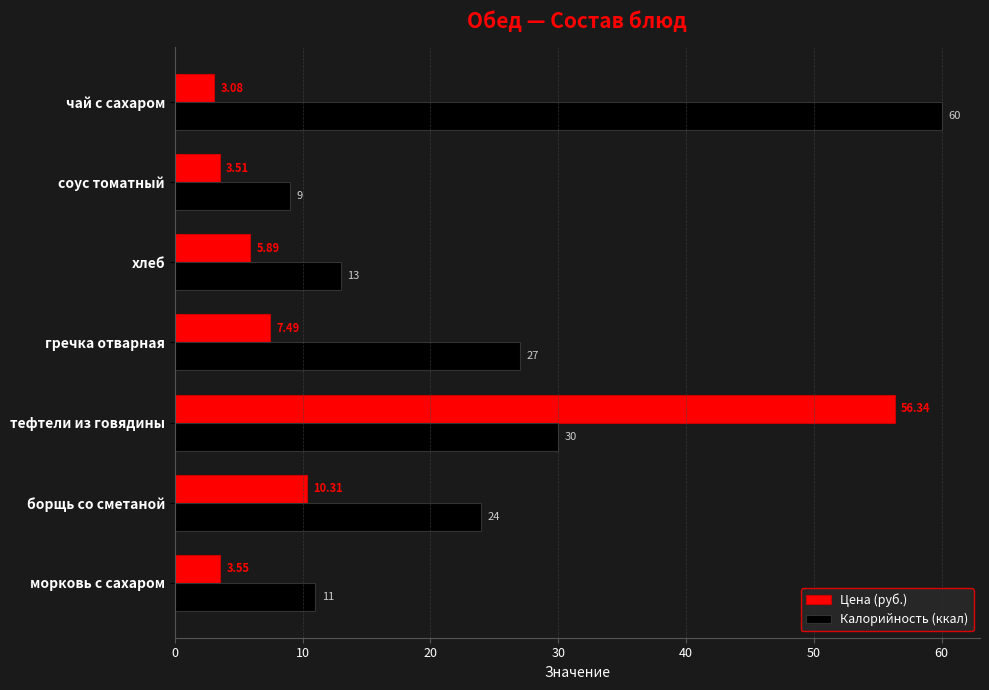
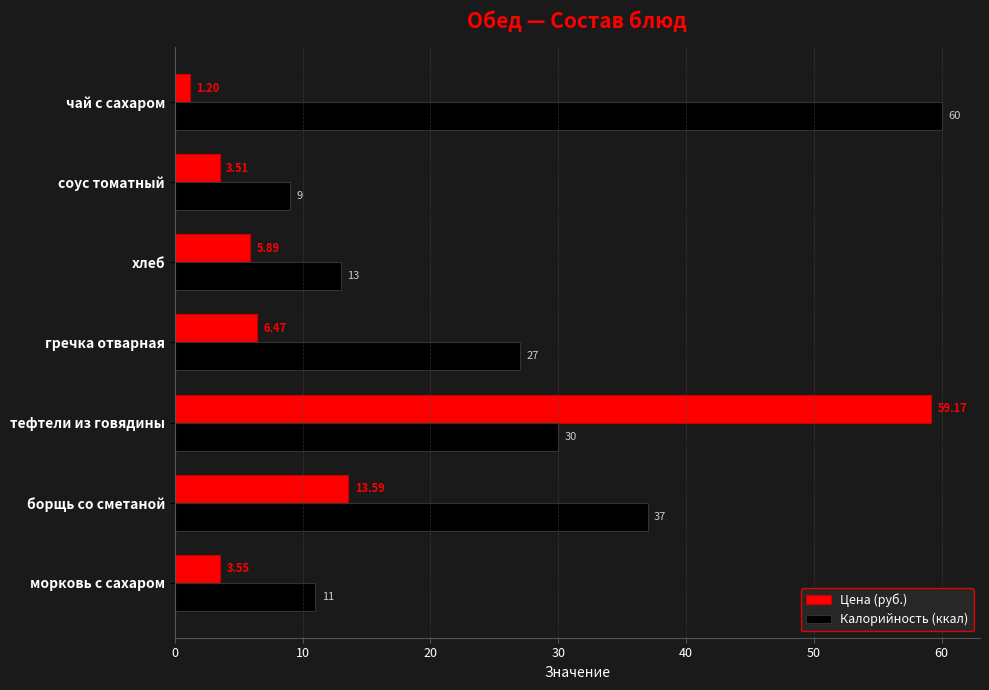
  {
    "Цена (руб.)": {
-     "чай с сахаром": 3.08,
+     "чай с сахаром": 1.20,
      "соус томатный": 3.51,
      "хлеб": 5.89,
-     "гречка отварная": 7.49,
-     "тефтели из говядины": 56.34,
-     "борщь со сметаной": 10.31,
+     "гречка отварная": 6.47,
+     "тефтели из говядины": 59.17,
+     "борщь со сметаной": 13.59,
      "морковь с сахаром": 3.55
    },
    "Калорийность (ккал)": {
      "чай с сахаром": 60,
      "соус томатный": 9,
      "хлеб": 13,
      "гречка отварная": 27,
      "тефтели из говядины": 30,
-     "борщь со сметаной": 24,
+     "борщь со сметаной": 37,
      "морковь с сахаром": 11
    }
  }
